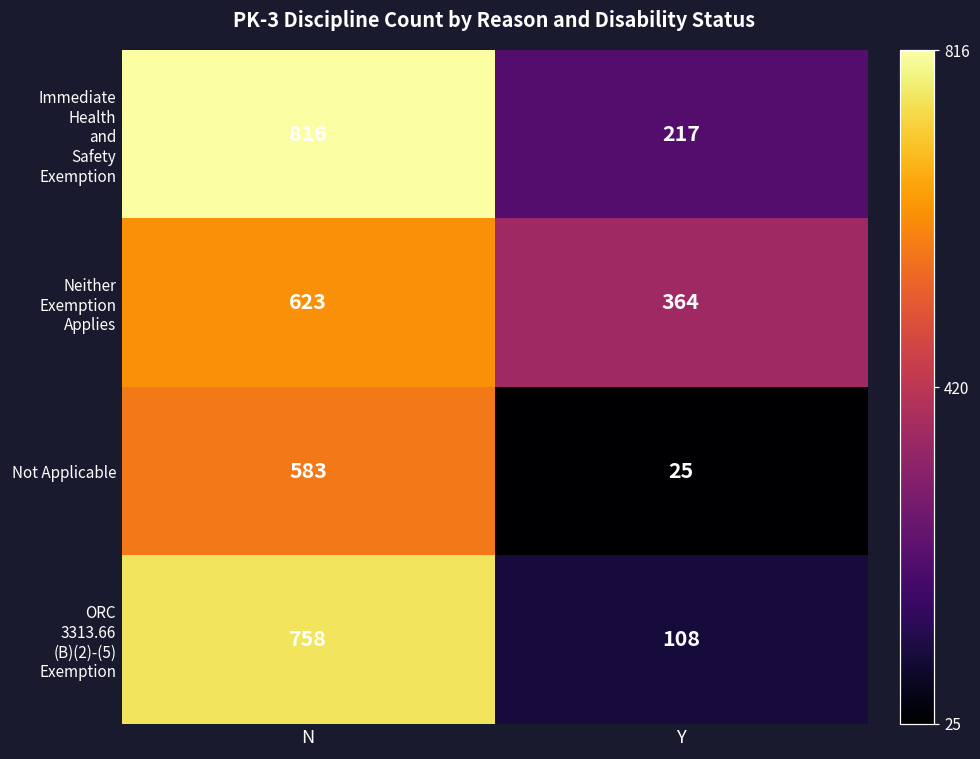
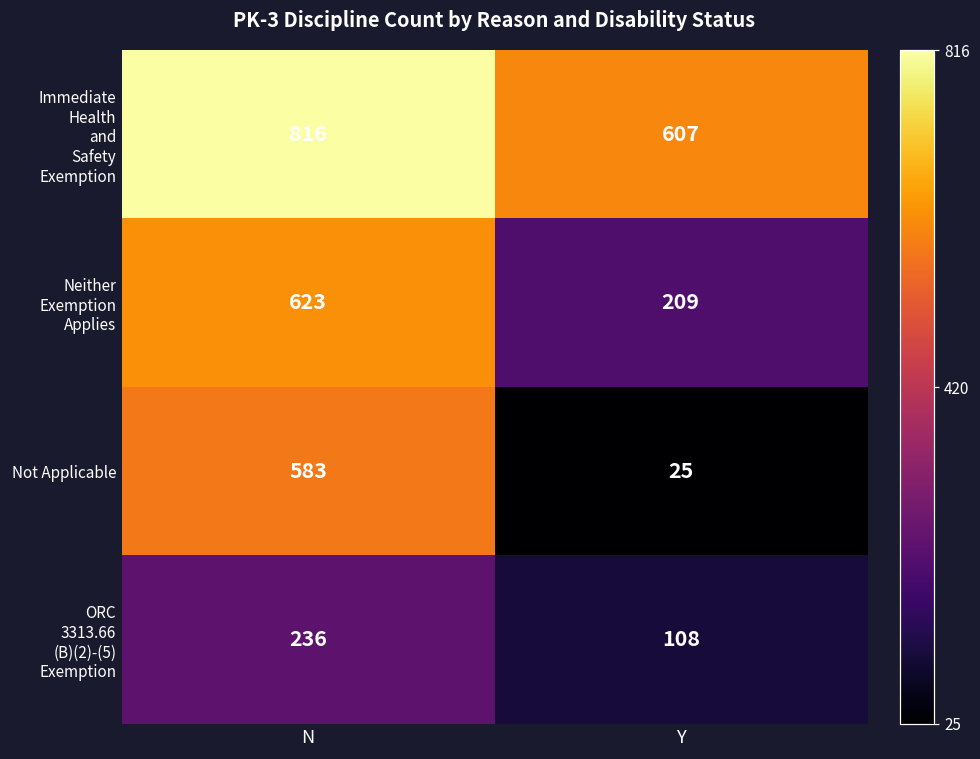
  {
    "Immediate Health and Safety Exemption": {
      "N": 816,
-     "Y": 217
+     "Y": 607
    },
    "Neither Exemption Applies": {
      "N": 623,
-     "Y": 364
+     "Y": 209
    },
    "Not Applicable": {
      "N": 583,
      "Y": 25
    },
    "ORC 3313.66 (B)(2)-(5) Exemption": {
-     "N": 758,
+     "N": 236,
      "Y": 108
    }
  }
